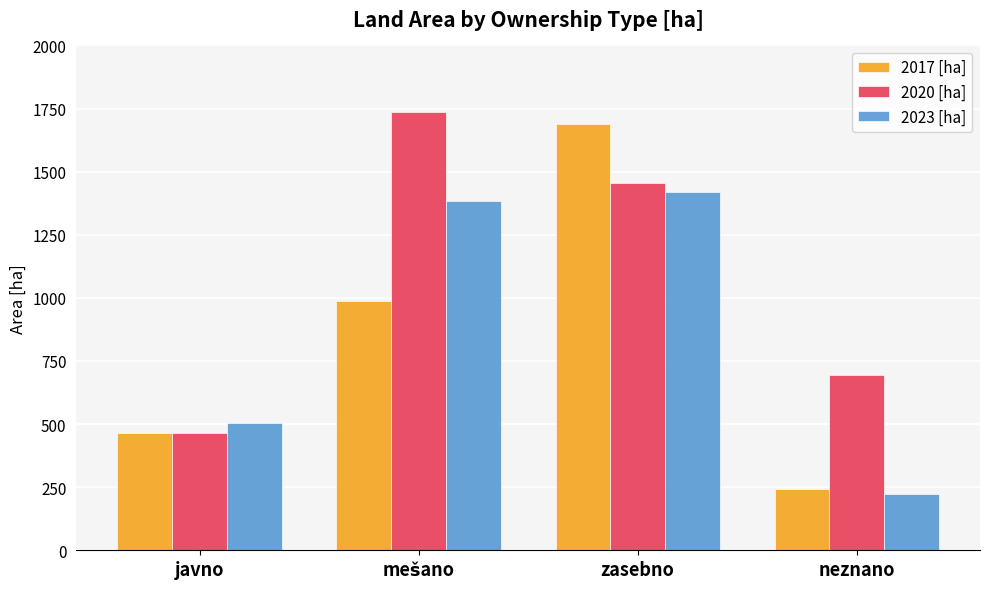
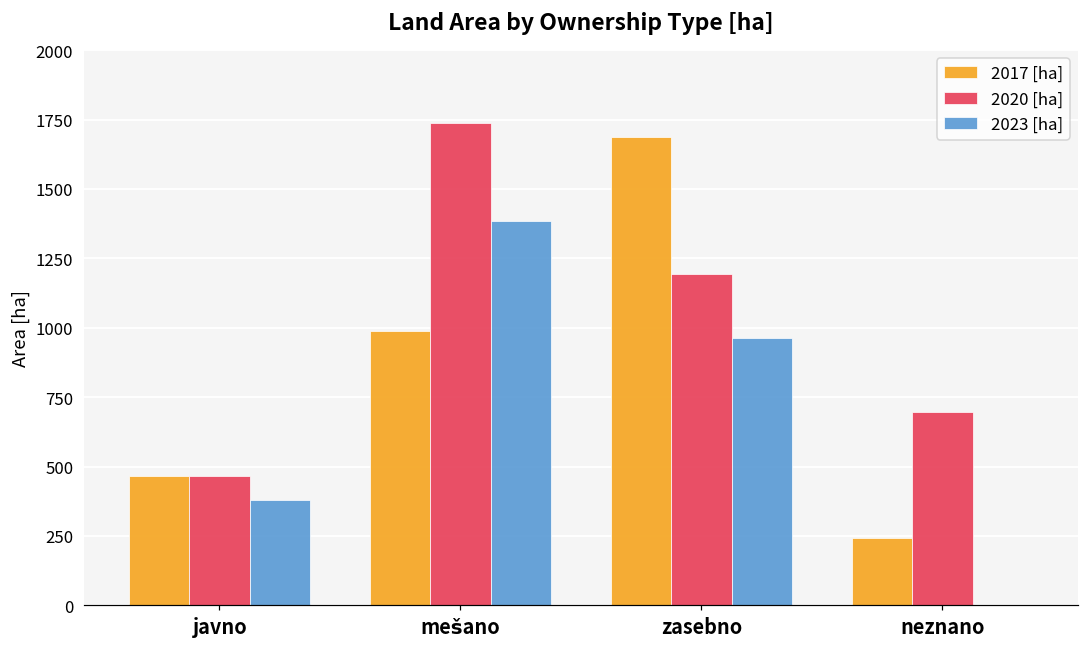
  {
    "2017 [ha]": {
      "javno": 470,
      "mešano": 990,
      "zasebno": 1690,
      "neznano": 240
    },
    "2020 [ha]": {
      "javno": 460,
      "mešano": 1740,
-     "zasebno": 1460,
+     "zasebno": 1190,
      "neznano": 700
    },
    "2023 [ha]": {
-     "javno": 510,
+     "javno": 380,
      "mešano": 1380,
-     "zasebno": 1420,
-     "neznano": 220
+     "zasebno": 960,
+     "neznano": 0
    }
  }
